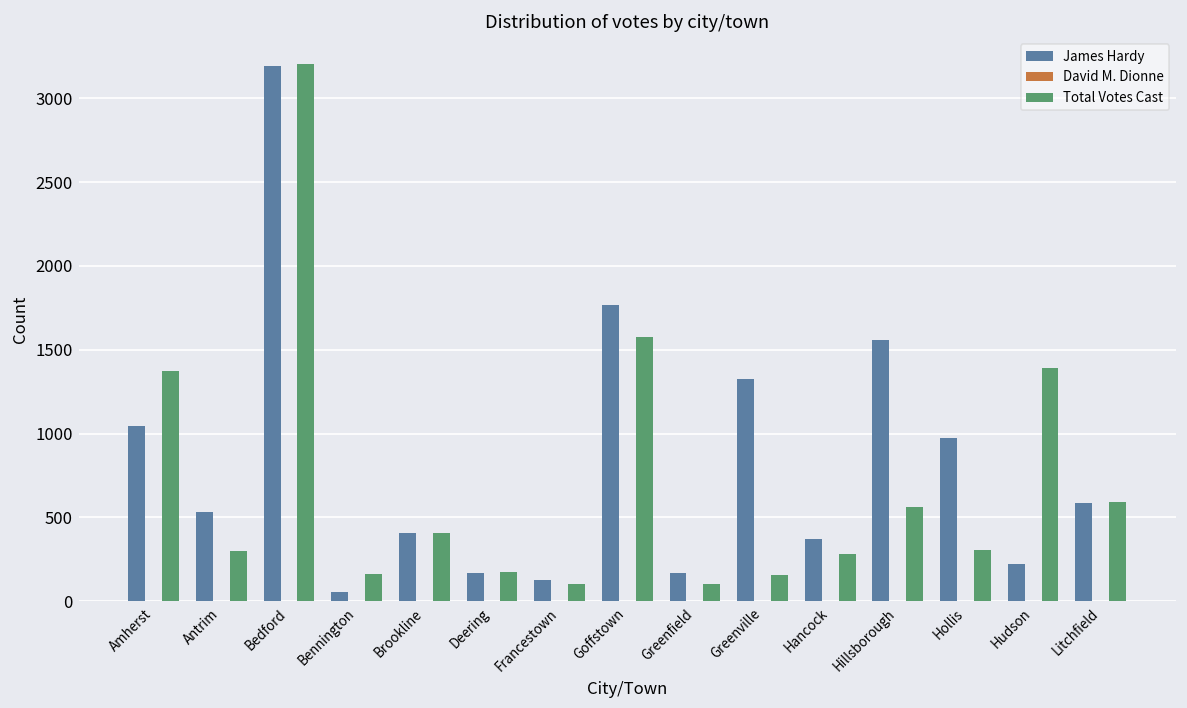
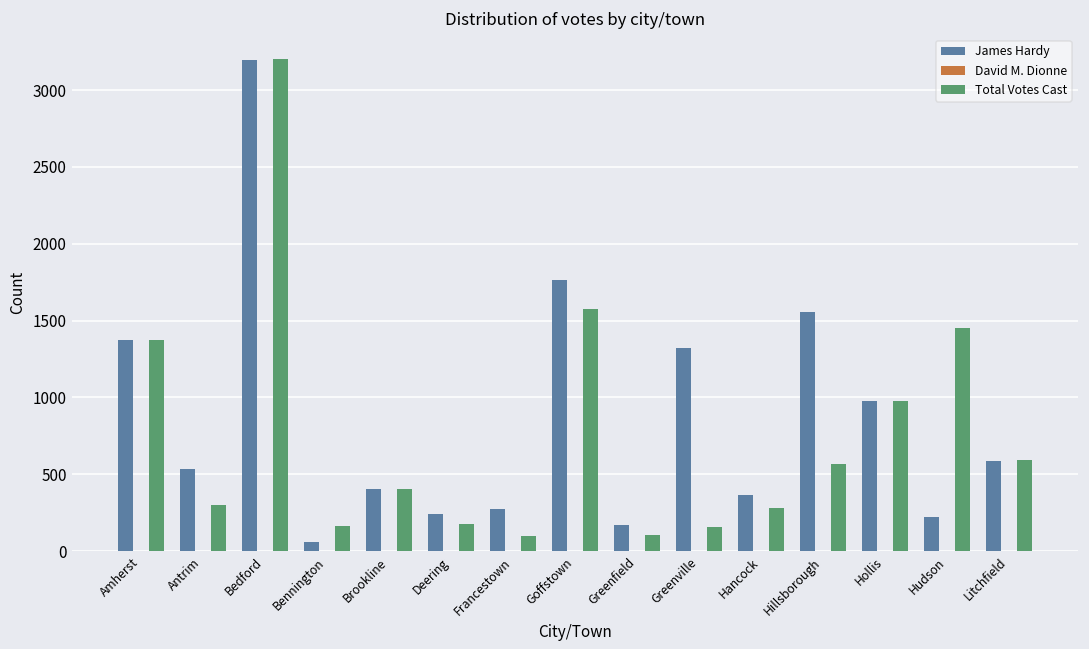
  {
    "James Hardy": {
-     "Amherst": 1050,
+     "Amherst": 1370,
      "Antrim": 530,
      "Bedford": 3200,
      "Bennington": 60,
      "Brookline": 410,
-     "Deering": 170,
-     "Francestown": 130,
+     "Deering": 240,
+     "Francestown": 270,
      "Goffstown": 1770,
      "Greenfield": 170,
      "Greenville": 1320,
      "Hancock": 370,
      "Hillsborough": 1560,
      "Hollis": 980,
      "Hudson": 220,
      "Litchfield": 590
    },
    "David M. Dionne": {
      "Amherst": 0,
      "Antrim": 0,
      "Bedford": 0,
      "Bennington": 0,
      "Brookline": 0,
      "Deering": 0,
      "Francestown": 0,
      "Goffstown": 0,
      "Greenfield": 0,
      "Greenville": 0,
      "Hancock": 0,
      "Hillsborough": 0,
      "Hollis": 0,
      "Hudson": 0,
      "Litchfield": 0
    },
    "Total Votes Cast": {
      "Amherst": 1370,
      "Antrim": 300,
      "Bedford": 3200,
      "Bennington": 160,
      "Brookline": 410,
      "Deering": 170,
      "Francestown": 100,
      "Goffstown": 1580,
      "Greenfield": 100,
      "Greenville": 150,
      "Hancock": 280,
      "Hillsborough": 560,
-     "Hollis": 310,
-     "Hudson": 1390,
+     "Hollis": 980,
+     "Hudson": 1450,
      "Litchfield": 590
    }
  }
